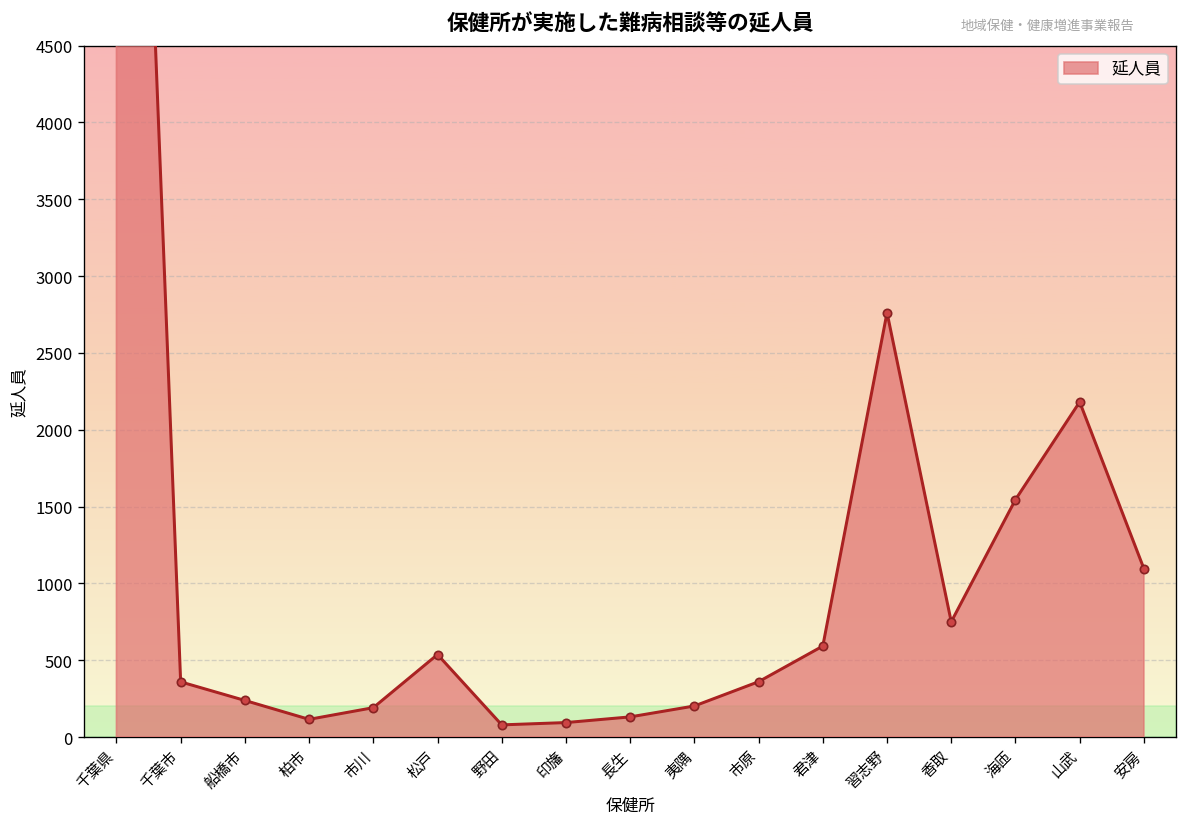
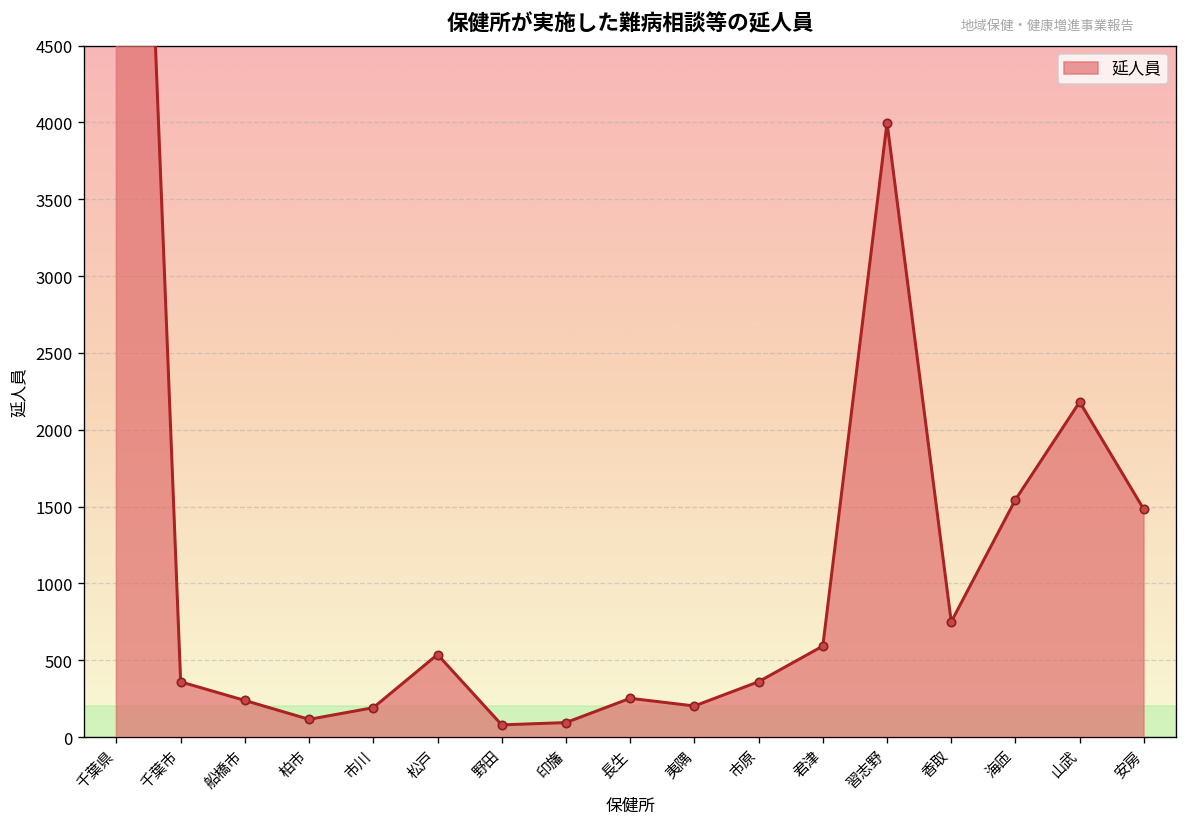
  {
    "千葉市": 360,
    "船橋市": 240,
    "柏市": 120,
    "市川": 190,
    "松戸": 540,
    "野田": 80,
    "印旛": 90,
-   "長生": 130,
+   "長生": 250,
    "夷隅": 200,
    "市原": 360,
    "君津": 590,
-   "習志野": 2760,
+   "習志野": 4000,
    "香取": 750,
    "海匝": 1550,
    "山武": 2180,
-   "安房": 1100
+   "安房": 1480
  }
